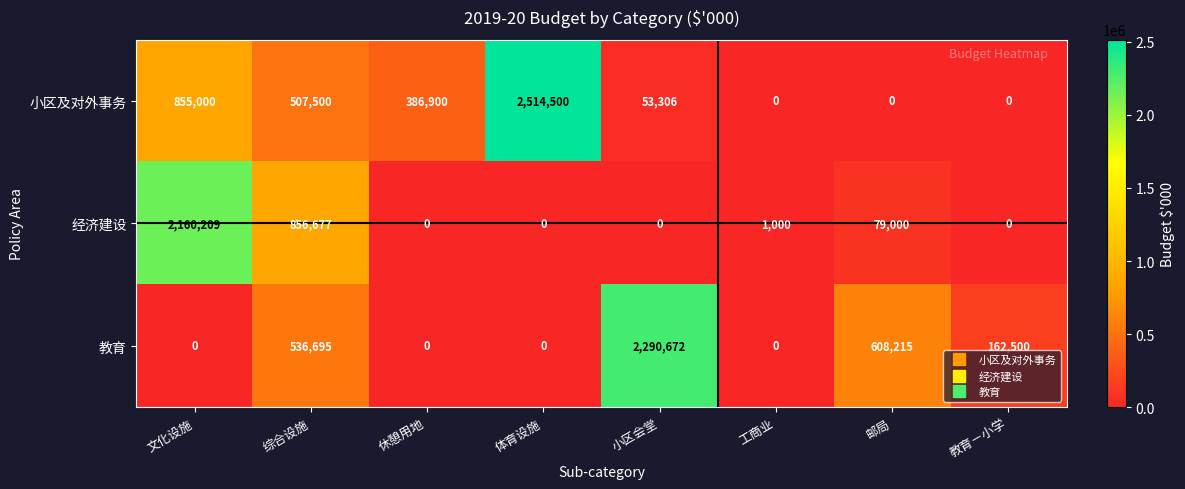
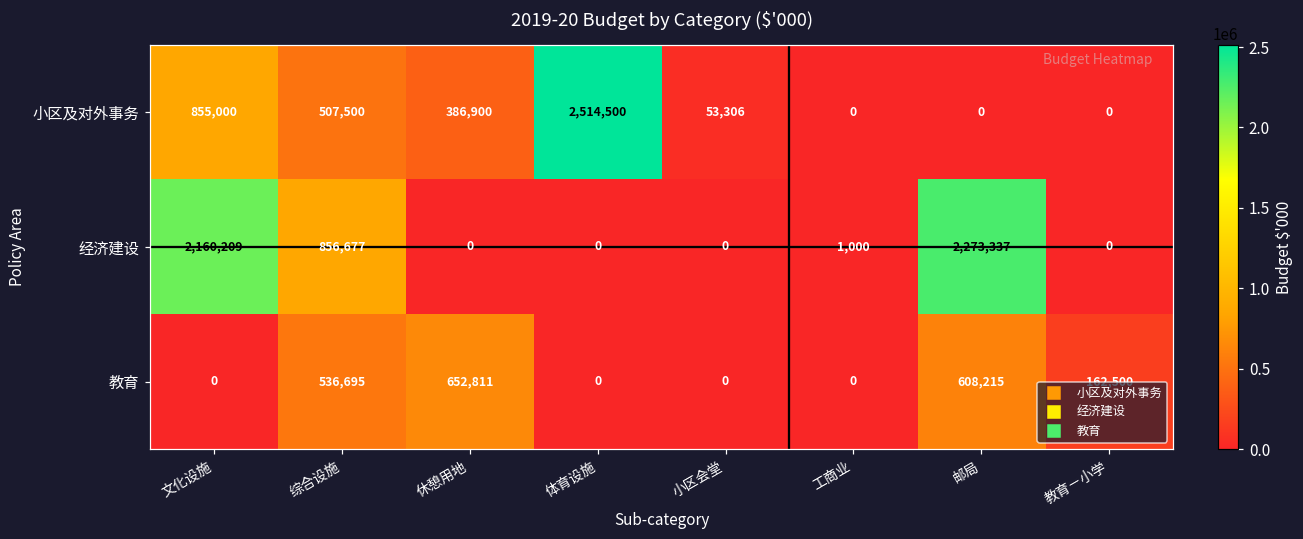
  {
    "小区及对外事务": {
      "文化设施": "855,000",
      "综合设施": "507,500",
      "休憩用地": "386,900",
      "体育设施": "2,514,500",
      "小区会堂": "53,306",
      "工商业": "0",
      "邮局": "0"
    },
    "经济建设": {
      "文化设施": "2,160,209",
      "综合设施": "856,677",
      "休憩用地": "0",
      "体育设施": "0",
      "小区会堂": "0",
      "工商业": "1,000",
-     "邮局": "79,000",
+     "邮局": "2,273,337",
      "教育－小学": "0"
    },
    "教育": {
      "文化设施": "0",
      "综合设施": "536,695",
-     "休憩用地": "0",
+     "休憩用地": "652,811",
      "体育设施": "0",
-     "小区会堂": "2,290,672",
+     "小区会堂": "0",
      "工商业": "0",
      "邮局": "608,215"
    }
  }
